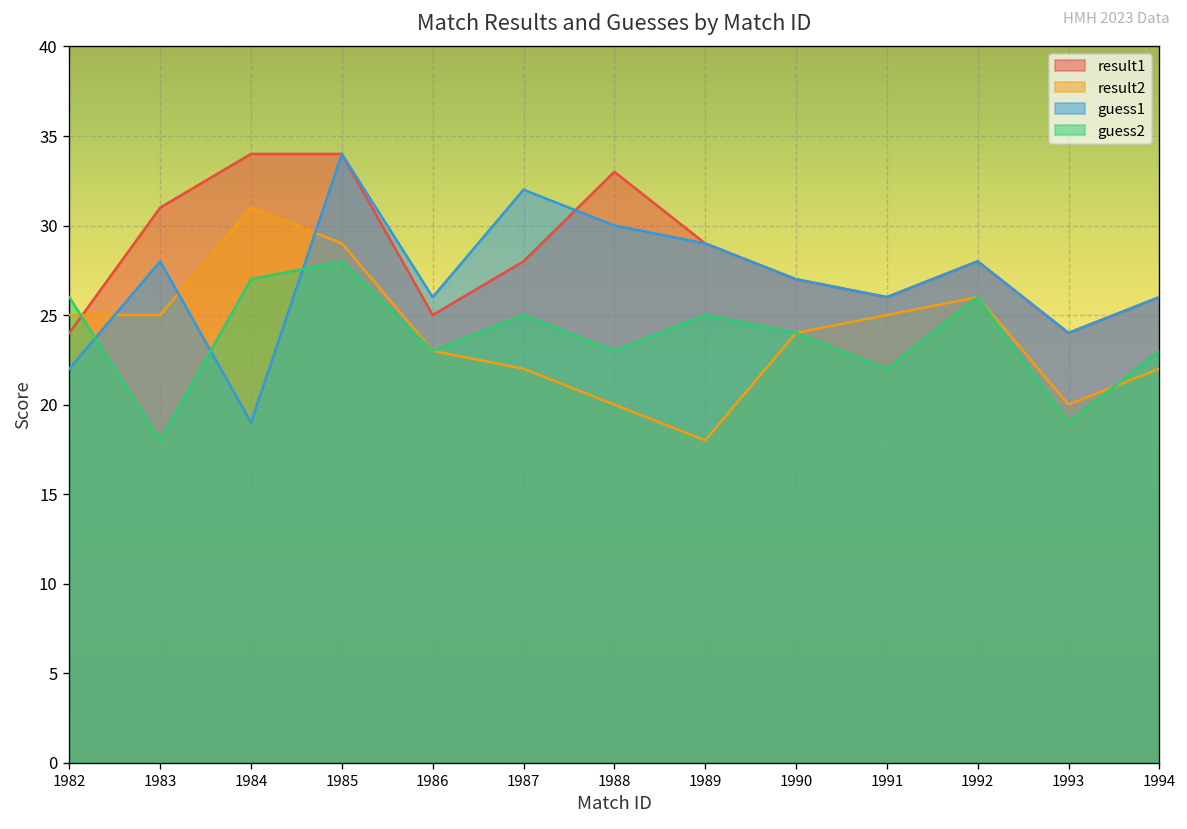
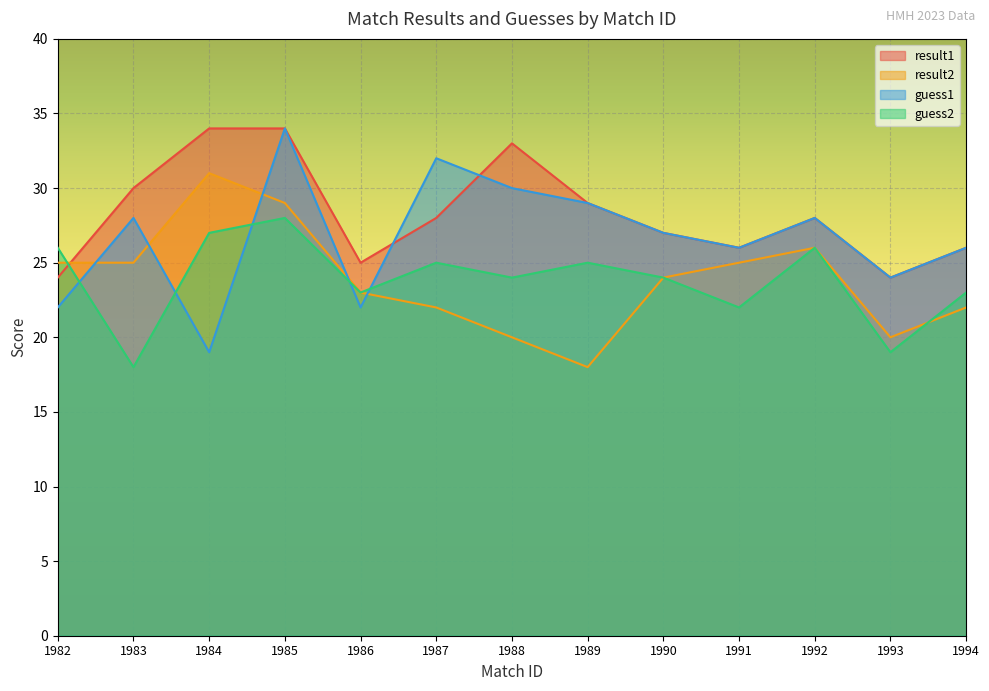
  {
    "result1": {
      "1982": 24,
-     "1983": 31,
+     "1983": 30,
      "1984": 34,
      "1986": 25,
      "1987": 28,
      "1988": 33
    },
    "result2": {
      "1982": 25,
      "1983": 25,
      "1984": 31,
      "1985": 29,
      "1987": 22,
      "1988": 20,
      "1989": 18,
      "1991": 25,
      "1993": 20,
      "1994": 22
    },
    "guess1": {
      "1982": 22,
      "1983": 28,
      "1984": 19,
-     "1986": 26,
+     "1986": 22,
      "1987": 32,
      "1988": 30
    },
    "guess2": {
      "1982": 26,
      "1983": 18,
      "1984": 27,
      "1985": 28,
      "1987": 25,
-     "1988": 23,
+     "1988": 24,
      "1989": 25,
      "1991": 22,
      "1993": 19,
      "1994": 23
    }
  }
